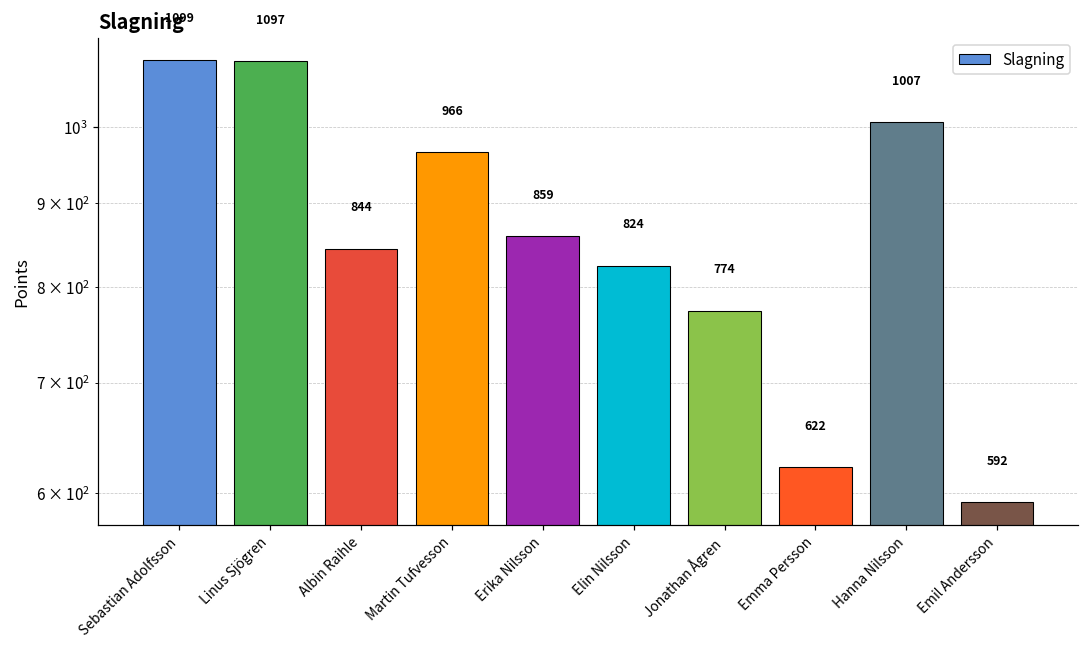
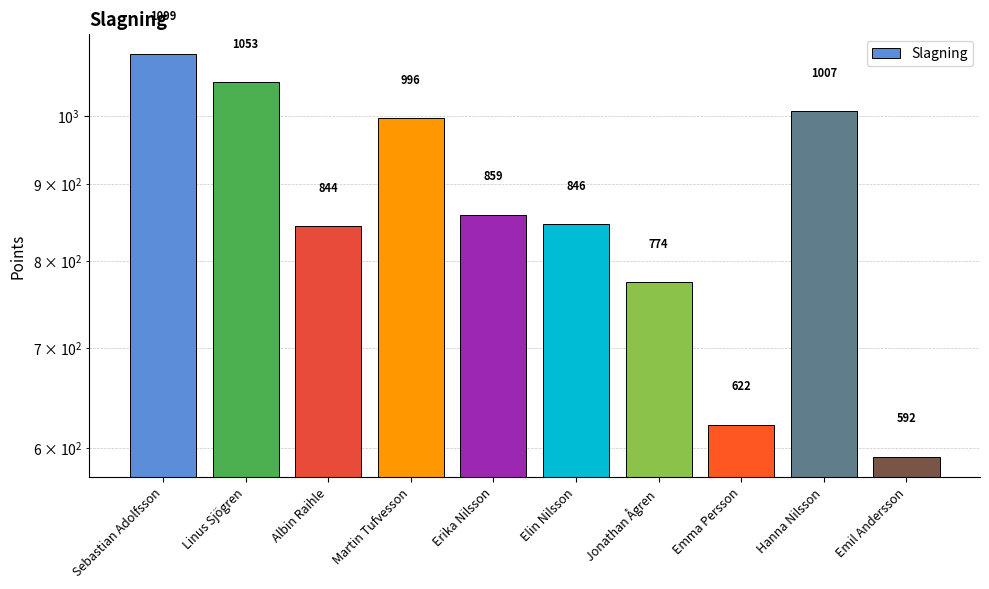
  {
-   "Linus Sjögren": 1097,
-   "Martin Tufvesson": 966,
-   "Elin Nilsson": 824
+   "Linus Sjögren": 1053,
+   "Martin Tufvesson": 996,
+   "Elin Nilsson": 846
  }
